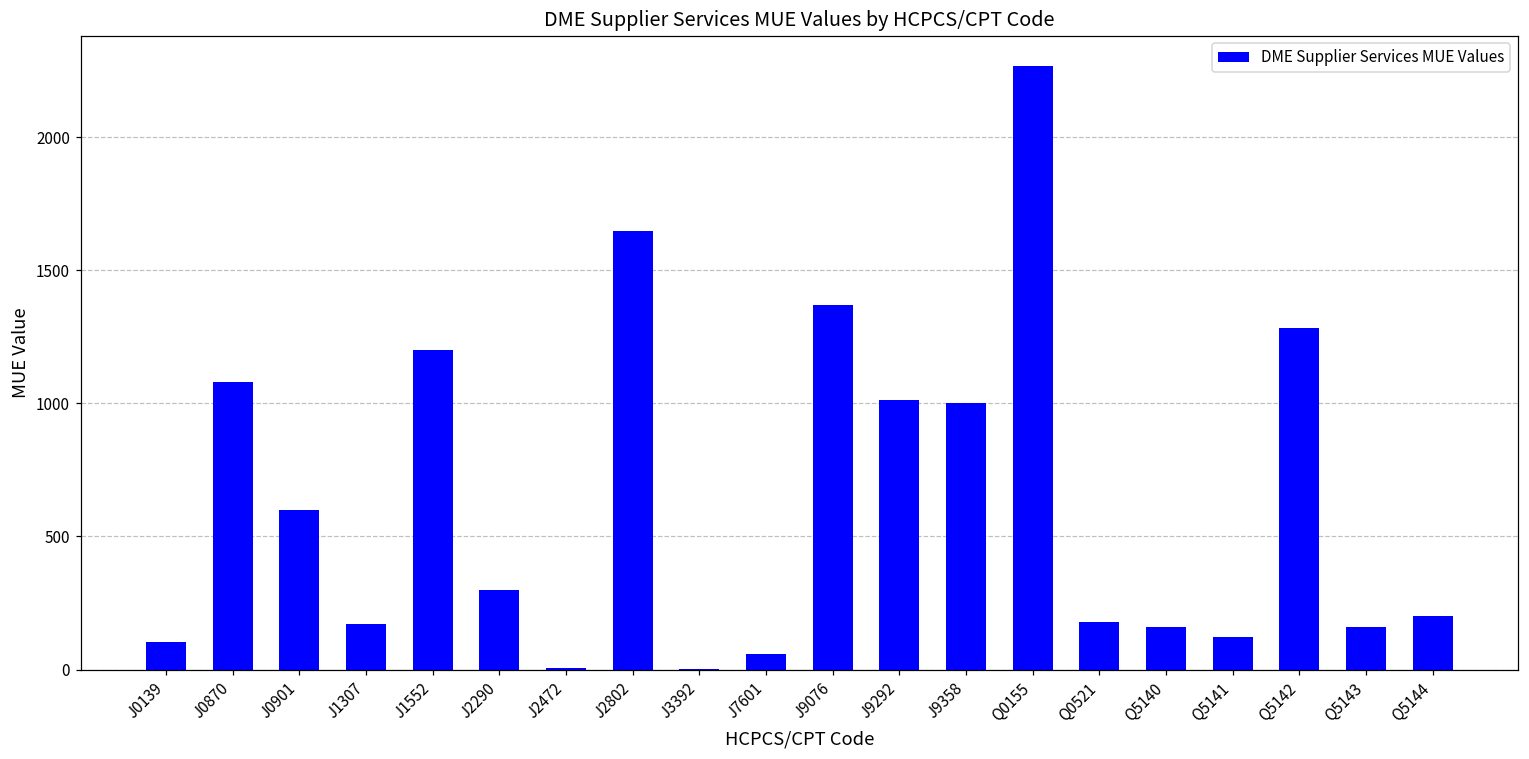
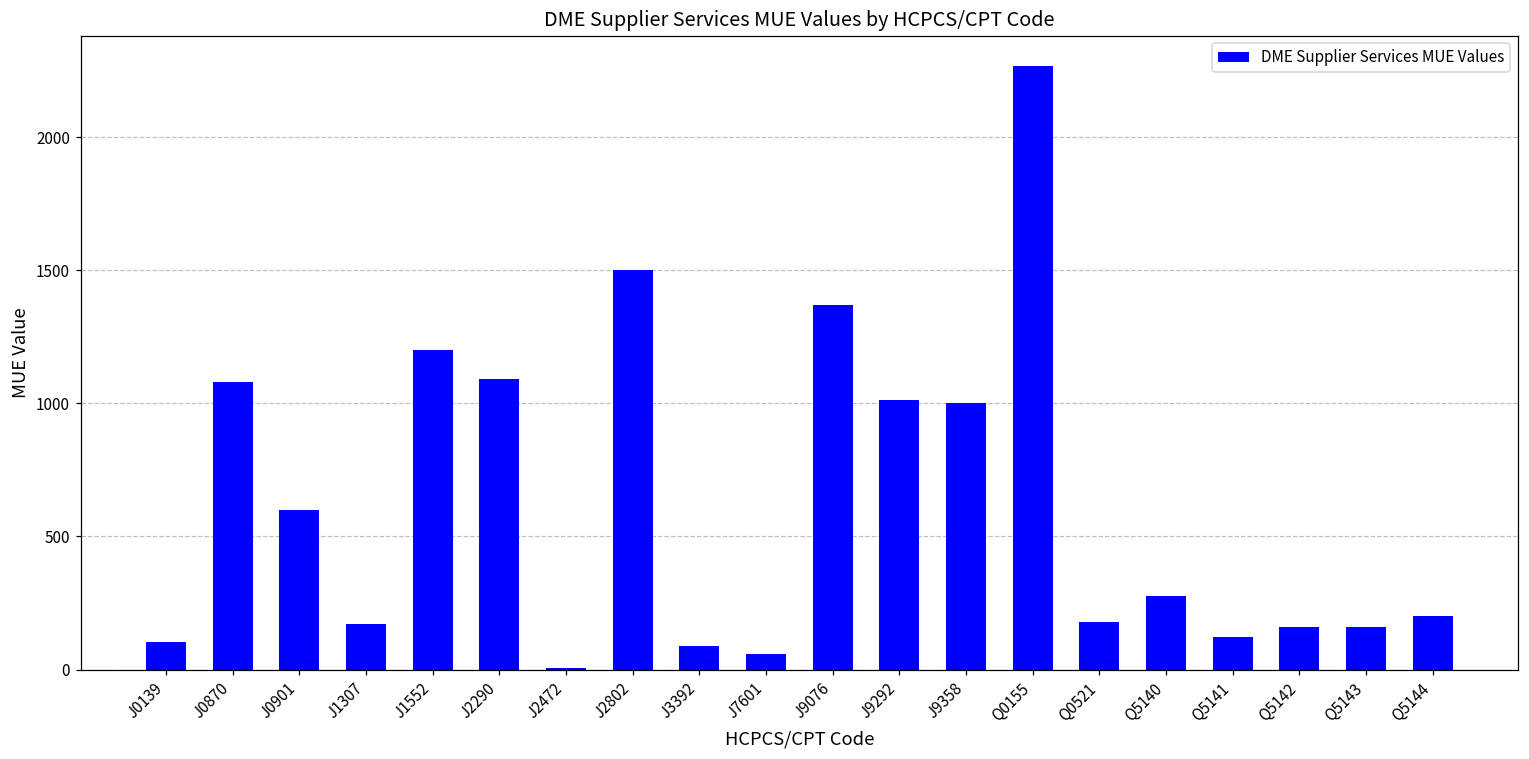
  {
    "J0139": 110,
    "J0870": 1080,
    "J0901": 600,
    "J1307": 170,
    "J1552": 1200,
-   "J2290": 300,
-   "J2802": 1650,
-   "J3392": 0,
+   "J2290": 1090,
+   "J2802": 1500,
+   "J3392": 90,
    "J7601": 60,
    "J9076": 1370,
    "J9292": 1010,
    "J9358": 1000,
    "Q0155": 2270,
    "Q0521": 180,
-   "Q5140": 160,
+   "Q5140": 280,
    "Q5141": 120,
-   "Q5142": 1280,
+   "Q5142": 160,
    "Q5143": 160,
    "Q5144": 200
  }
